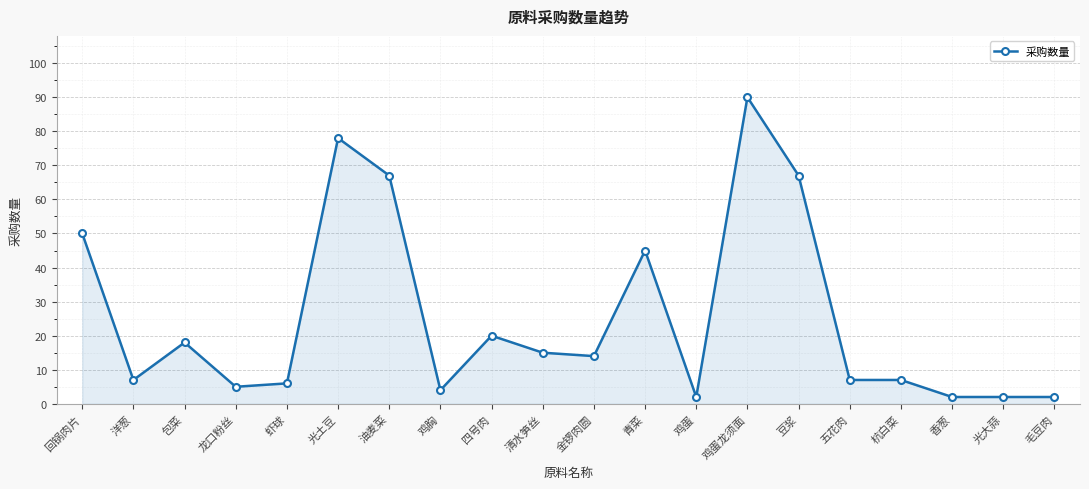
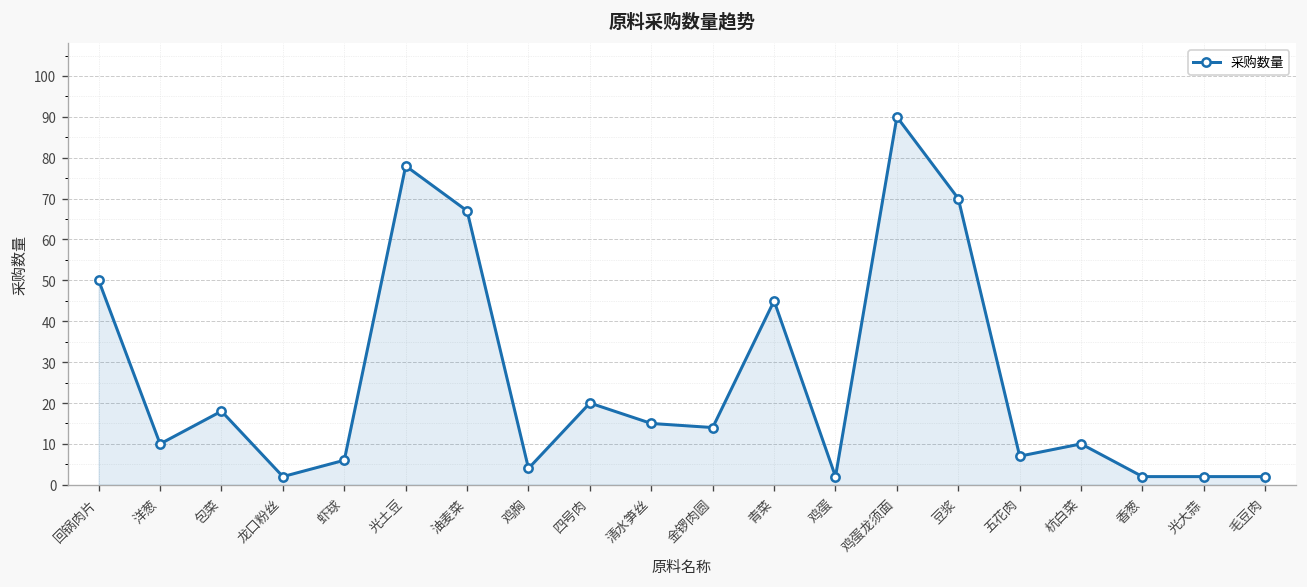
  {
    "回锅肉片": 50,
-   "洋葱": 7,
+   "洋葱": 10,
    "包菜": 18,
-   "龙口粉丝": 5,
+   "龙口粉丝": 2,
    "虾球": 6,
    "光土豆": 78,
    "油麦菜": 67,
    "鸡胸": 4,
    "四号肉": 20,
    "清水笋丝": 15,
    "金锣肉圆": 14,
    "青菜": 45,
    "鸡蛋": 2,
    "鸡蛋龙须面": 90,
-   "豆浆": 67,
+   "豆浆": 70,
    "五花肉": 7,
-   "杭白菜": 7,
+   "杭白菜": 10,
    "香葱": 2,
    "光大蒜": 2,
    "毛豆肉": 2
  }
